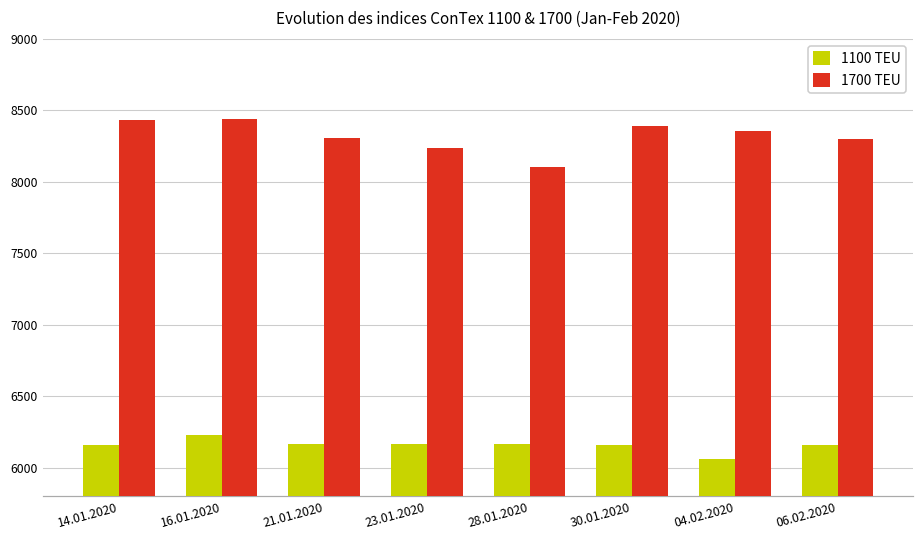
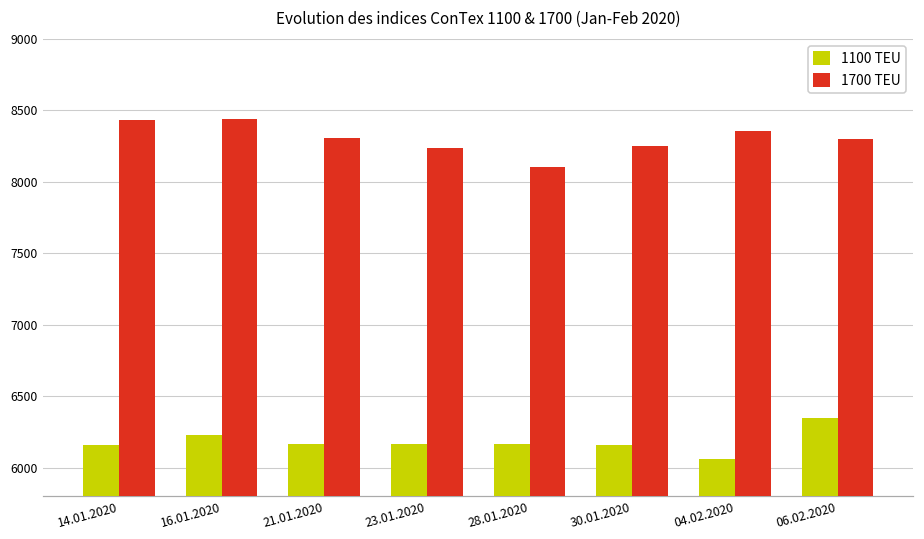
  {
    "1100 TEU": {
      "14.01.2020": 6160,
      "16.01.2020": 6230,
      "21.01.2020": 6170,
      "23.01.2020": 6170,
      "28.01.2020": 6160,
      "30.01.2020": 6160,
      "04.02.2020": 6060,
-     "06.02.2020": 6160
+     "06.02.2020": 6350
    },
    "1700 TEU": {
      "14.01.2020": 8440,
      "16.01.2020": 8440,
      "21.01.2020": 8310,
      "23.01.2020": 8230,
      "28.01.2020": 8100,
-     "30.01.2020": 8390,
+     "30.01.2020": 8250,
      "04.02.2020": 8360,
      "06.02.2020": 8300
    }
  }
